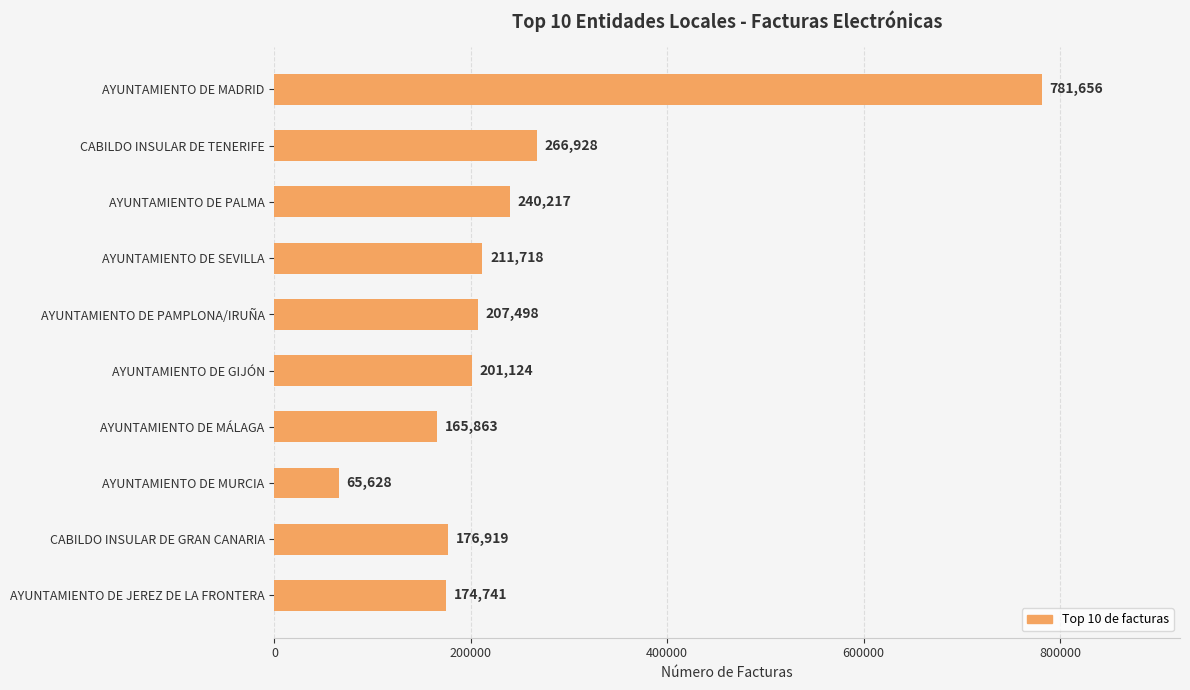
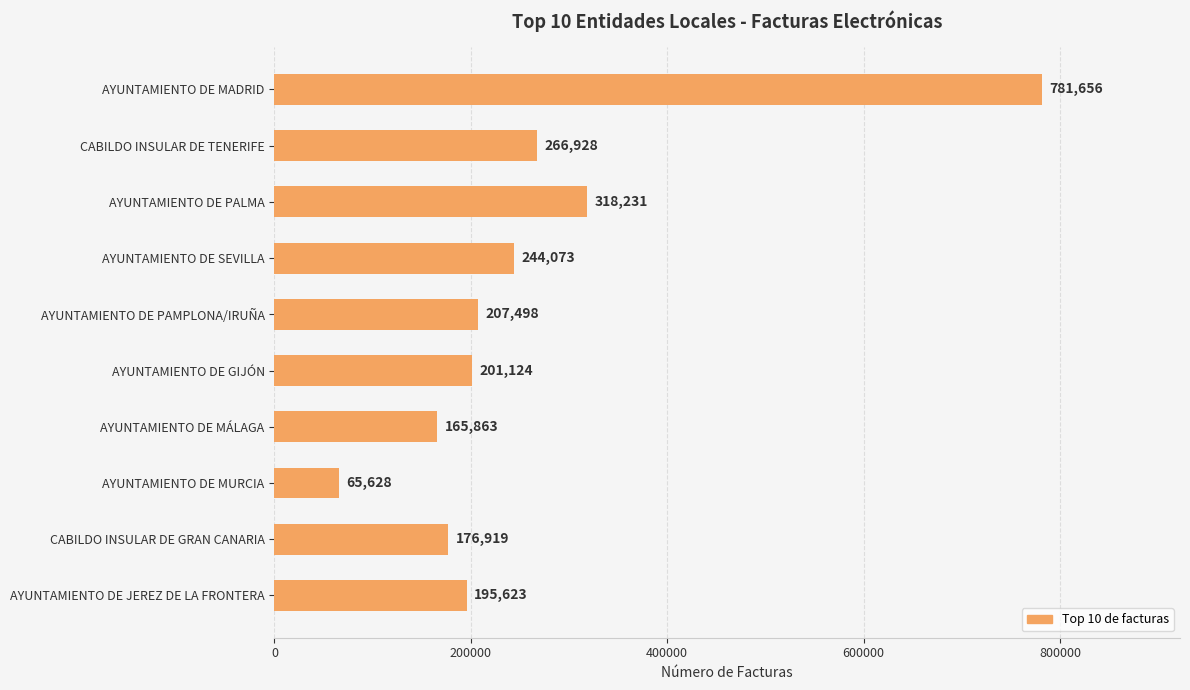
  {
    "AYUNTAMIENTO DE MADRID": "781,656",
    "CABILDO INSULAR DE TENERIFE": "266,928",
-   "AYUNTAMIENTO DE PALMA": "240,217",
-   "AYUNTAMIENTO DE SEVILLA": "211,718",
+   "AYUNTAMIENTO DE PALMA": "318,231",
+   "AYUNTAMIENTO DE SEVILLA": "244,073",
    "AYUNTAMIENTO DE PAMPLONA/IRUÑA": "207,498",
    "AYUNTAMIENTO DE GIJÓN": "201,124",
    "AYUNTAMIENTO DE MÁLAGA": "165,863",
    "AYUNTAMIENTO DE MURCIA": "65,628",
    "CABILDO INSULAR DE GRAN CANARIA": "176,919",
-   "AYUNTAMIENTO DE JEREZ DE LA FRONTERA": "174,741"
+   "AYUNTAMIENTO DE JEREZ DE LA FRONTERA": "195,623"
  }
